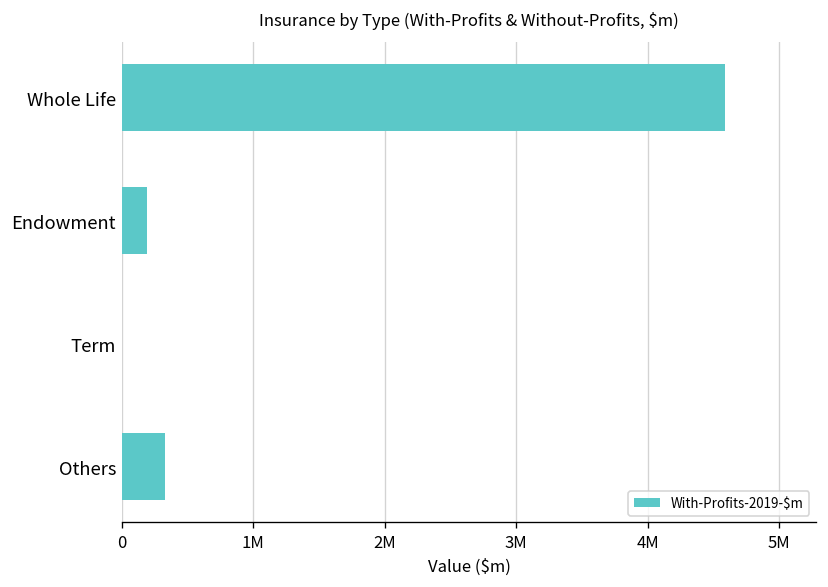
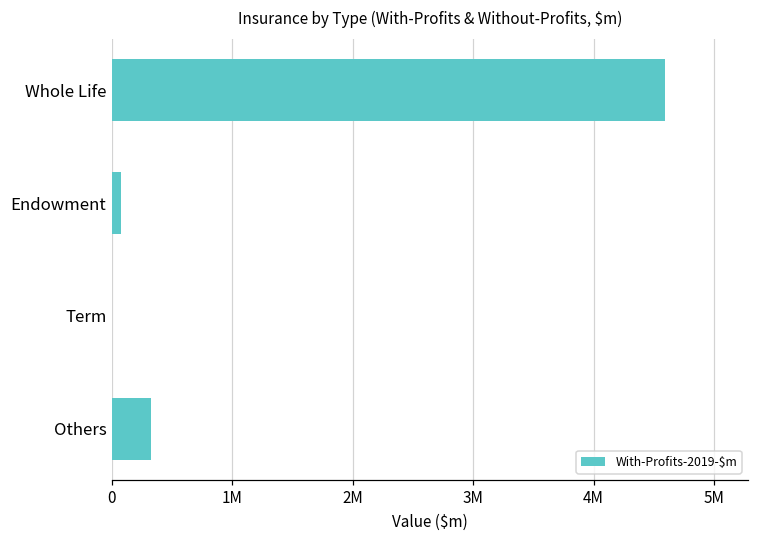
  {
    "Whole Life": 4590000,
-   "Endowment": 190000,
+   "Endowment": 80000,
    "Others": 330000
  }
